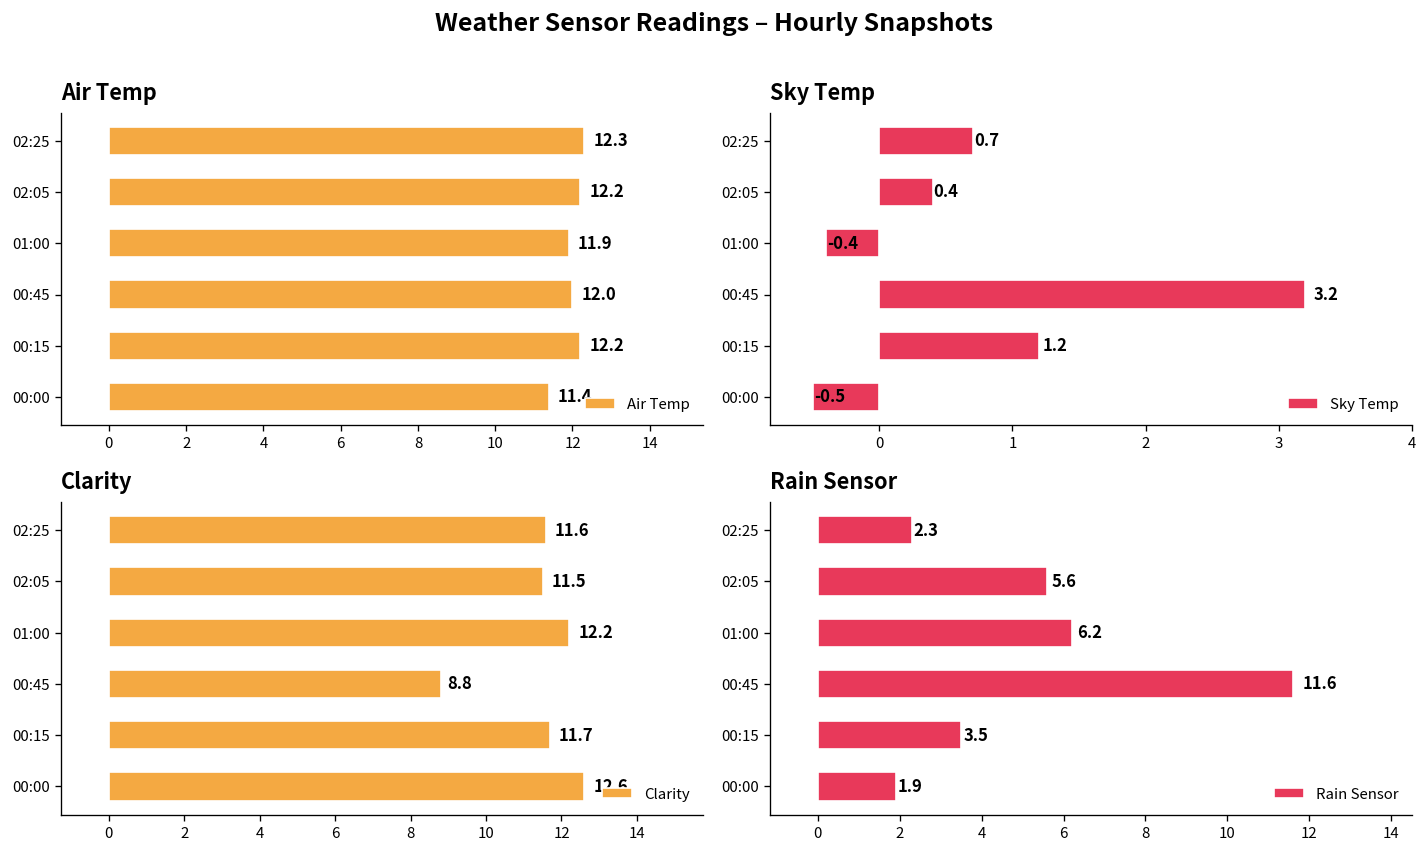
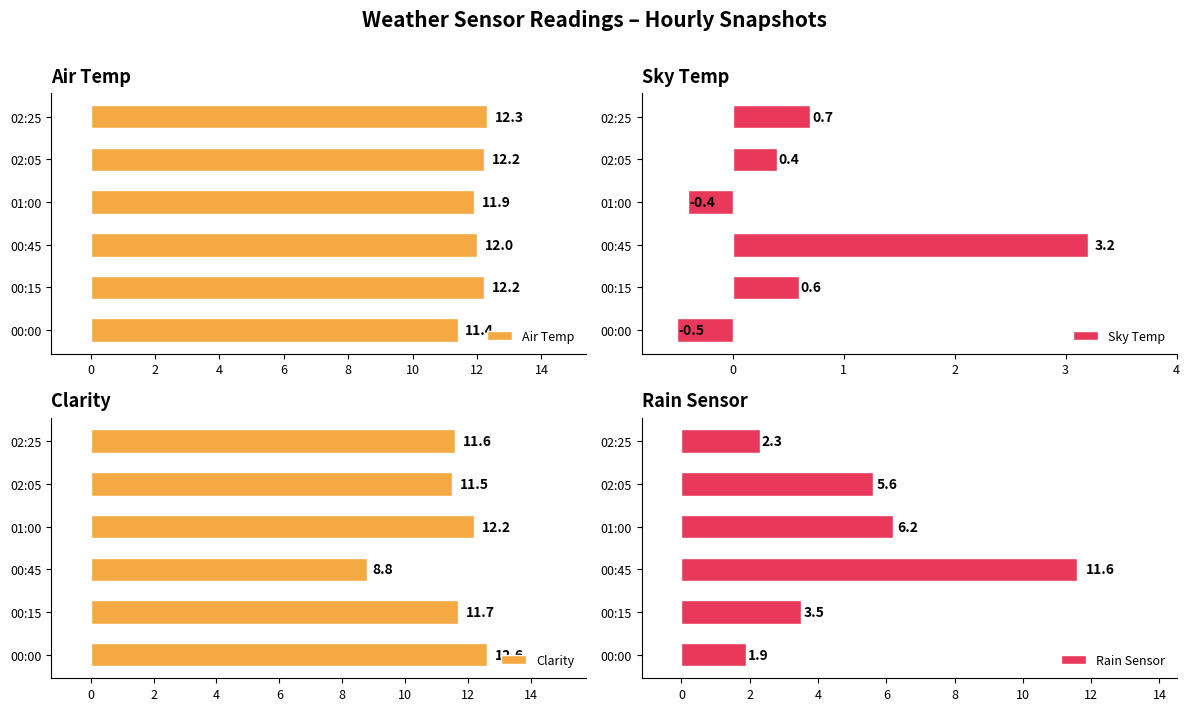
  {
    "Air Temp": {
      "02:25": 12.3,
      "02:05": 12.2,
      "01:00": 11.9,
      "00:45": 12.0,
      "00:15": 12.2,
      "00:00": 11.4
    },
    "Sky Temp": {
      "02:25": 0.7,
      "02:05": 0.4,
      "01:00": -0.4,
      "00:45": 3.2,
-     "00:15": 1.2,
+     "00:15": 0.6,
      "00:00": -0.5
    },
    "Clarity": {
      "02:25": 11.6,
      "02:05": 11.5,
      "01:00": 12.2,
      "00:45": 8.8,
      "00:15": 11.7,
      "00:00": 12.6
    },
    "Rain Sensor": {
      "02:25": 2.3,
      "02:05": 5.6,
      "01:00": 6.2,
      "00:45": 11.6,
      "00:15": 3.5,
      "00:00": 1.9
    }
  }
